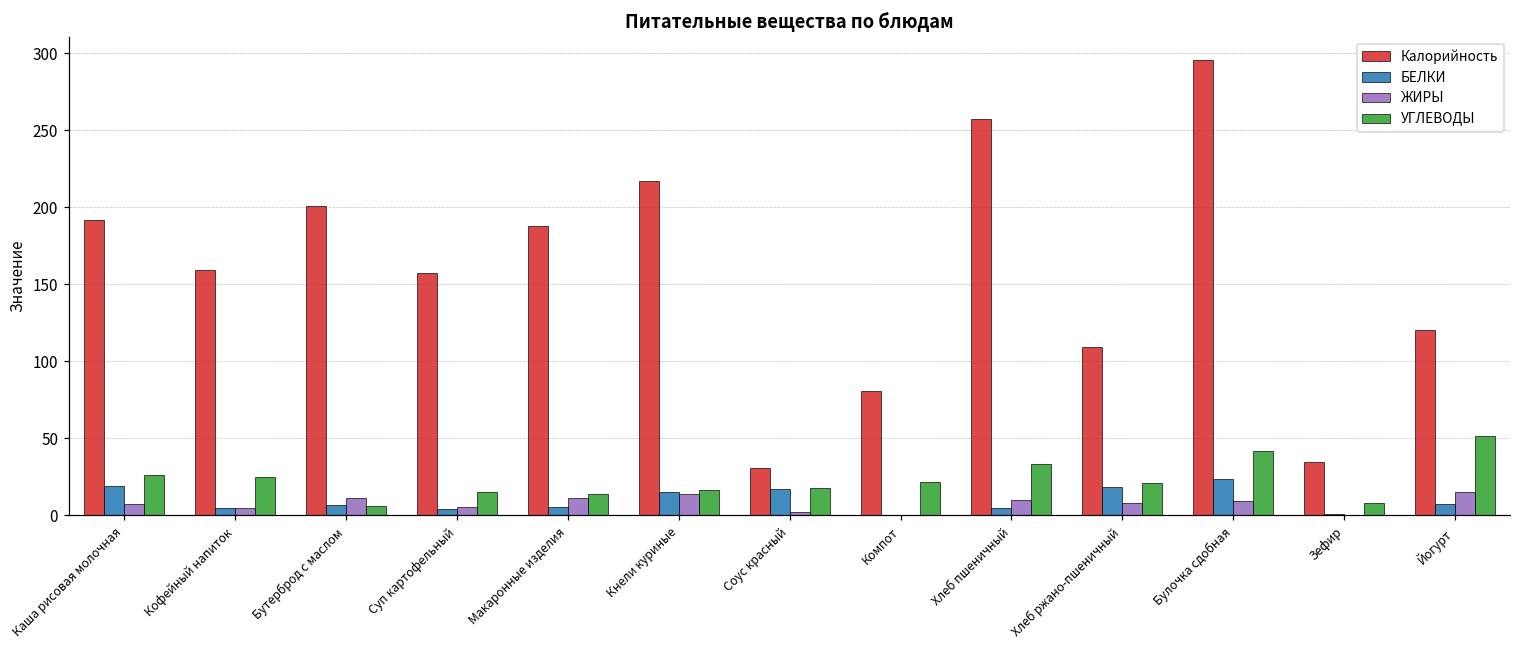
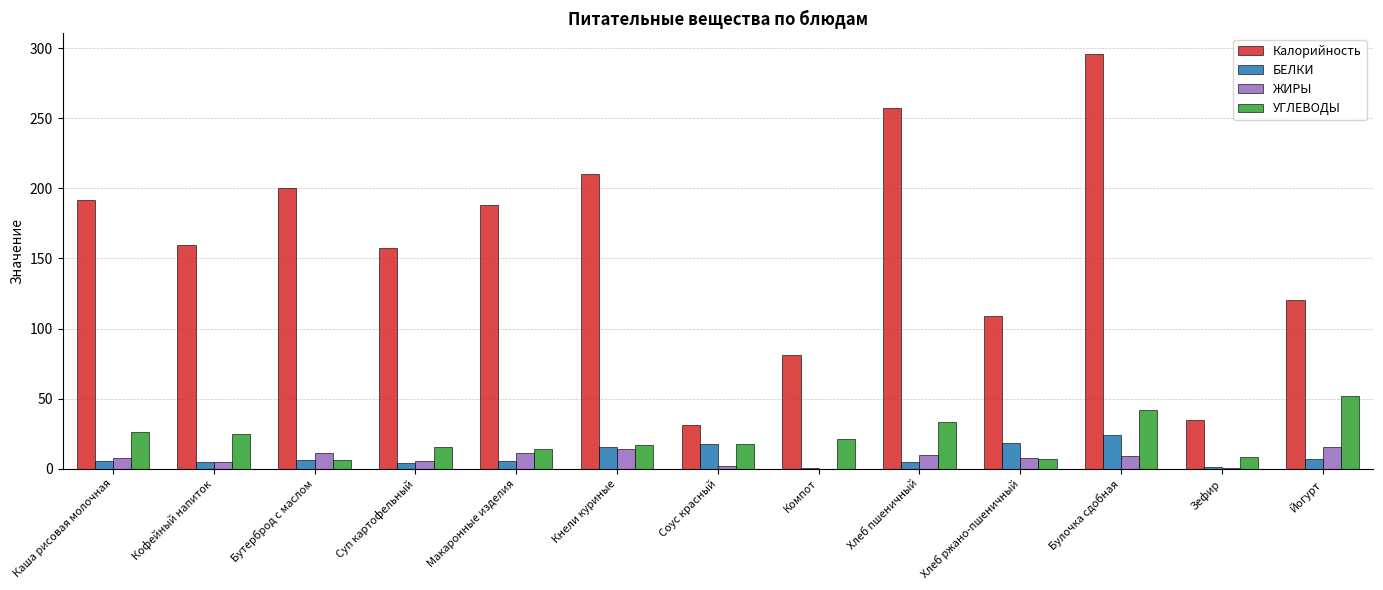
  {
    "Калорийность": {
      "Каша рисовая молочная": 192,
      "Кофейный напиток": 160,
      "Бутерброд с маслом": 201,
      "Суп картофельный": 157,
      "Макаронные изделия": 188,
-     "Кнели куриные": 217,
+     "Кнели куриные": 210,
      "Соус красный": 31,
      "Компот": 81,
      "Хлеб пшеничный": 257,
      "Хлеб ржано-пшеничный": 109,
      "Булочка сдобная": 296,
      "Зефир": 35,
      "Йогурт": 121
    },
    "БЕЛКИ": {
-     "Каша рисовая молочная": 19,
+     "Каша рисовая молочная": 6,
      "Кофейный напиток": 5,
      "Бутерброд с маслом": 6,
      "Суп картофельный": 4,
      "Макаронные изделия": 5,
      "Кнели куриные": 15,
      "Соус красный": 17,
      "Хлеб пшеничный": 5,
      "Хлеб ржано-пшеничный": 19,
      "Булочка сдобная": 24,
      "Йогурт": 7
    },
    "ЖИРЫ": {
      "Каша рисовая молочная": 8,
      "Кофейный напиток": 5,
      "Бутерброд с маслом": 11,
      "Суп картофельный": 6,
      "Макаронные изделия": 11,
      "Кнели куриные": 14,
      "Соус красный": 2,
      "Компот": 0,
      "Хлеб пшеничный": 10,
      "Хлеб ржано-пшеничный": 8,
      "Булочка сдобная": 9,
      "Йогурт": 15
    },
    "УГЛЕВОДЫ": {
      "Каша рисовая молочная": 26,
      "Кофейный напиток": 25,
      "Бутерброд с маслом": 6,
      "Суп картофельный": 15,
      "Макаронные изделия": 14,
      "Кнели куриные": 17,
      "Соус красный": 18,
      "Компот": 21,
      "Хлеб пшеничный": 34,
-     "Хлеб ржано-пшеничный": 21,
+     "Хлеб ржано-пшеничный": 7,
      "Булочка сдобная": 42,
      "Зефир": 8,
      "Йогурт": 52
    }
  }
